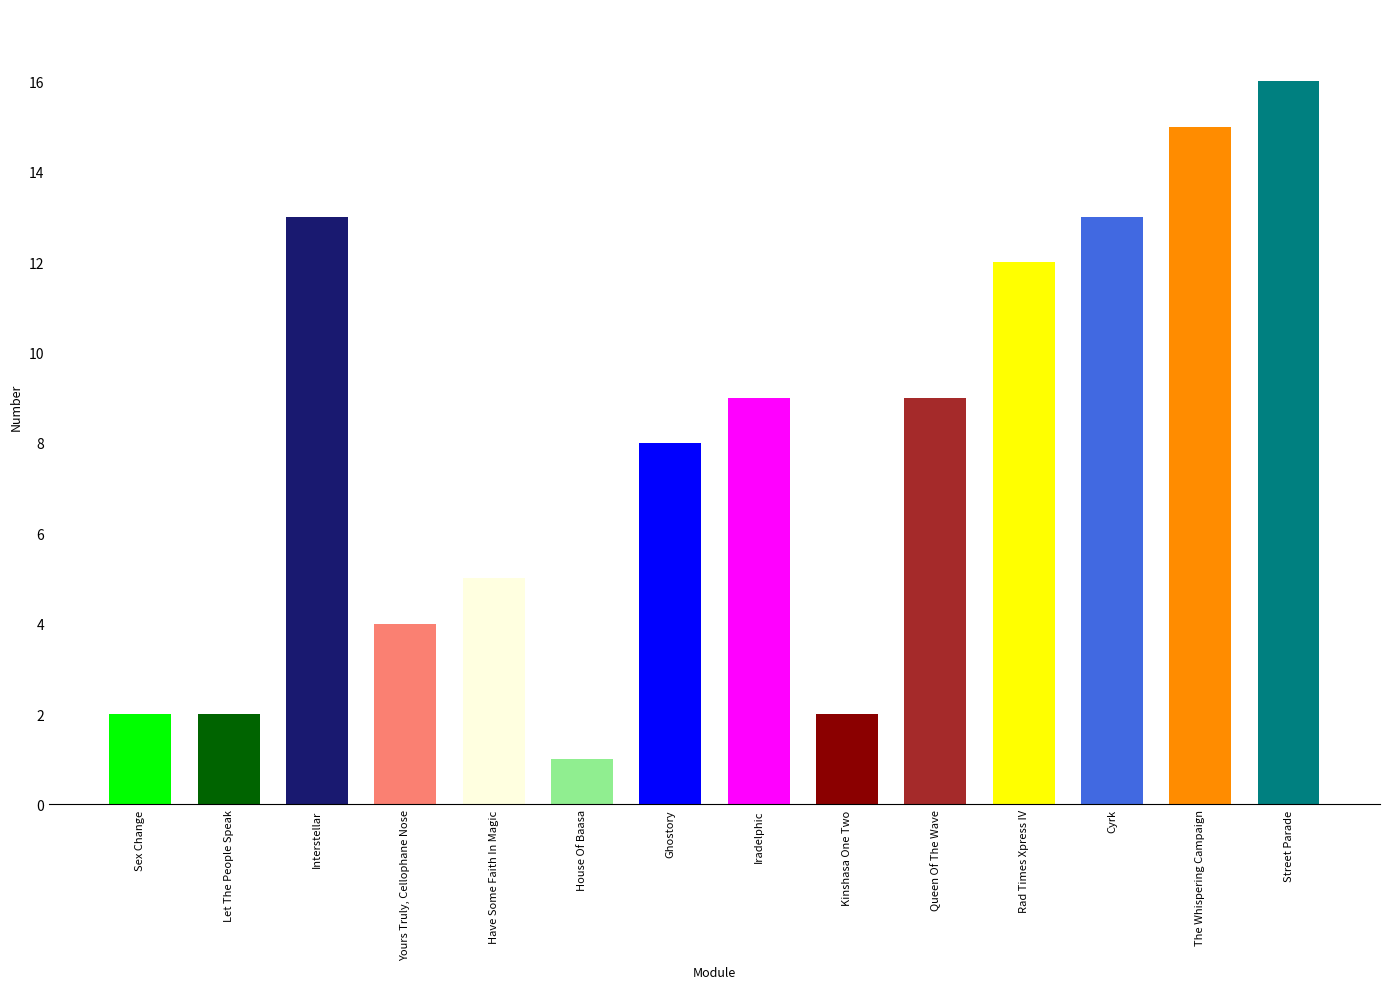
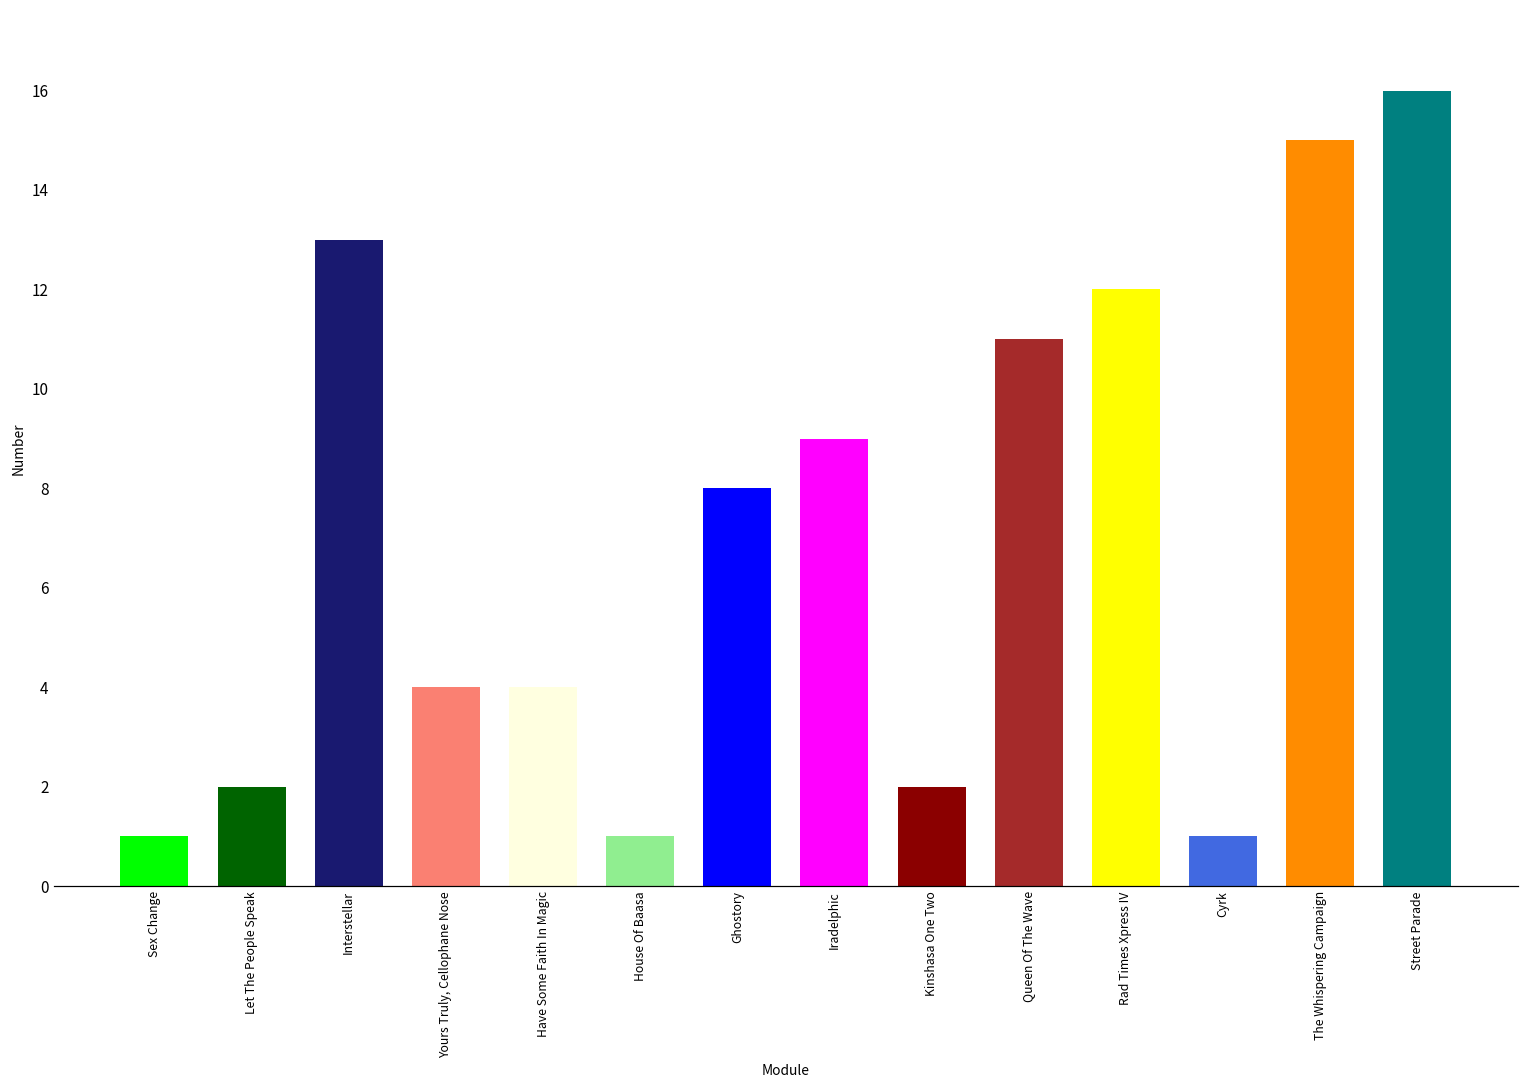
  {
-   "Sex Change": 2,
+   "Sex Change": 1,
    "Let The People Speak": 2,
    "Interstellar": 13,
    "Yours Truly, Cellophane Nose": 4,
-   "Have Some Faith In Magic": 5,
+   "Have Some Faith In Magic": 4,
    "House Of Baasa": 1,
    "Ghostory": 8,
    "Iradelphic": 9,
    "Kinshasa One Two": 2,
-   "Queen Of The Wave": 9,
+   "Queen Of The Wave": 11,
    "Rad Times Xpress IV": 12,
-   "Cyrk": 13,
+   "Cyrk": 1,
    "The Whispering Campaign": 15,
    "Street Parade": 16
  }
